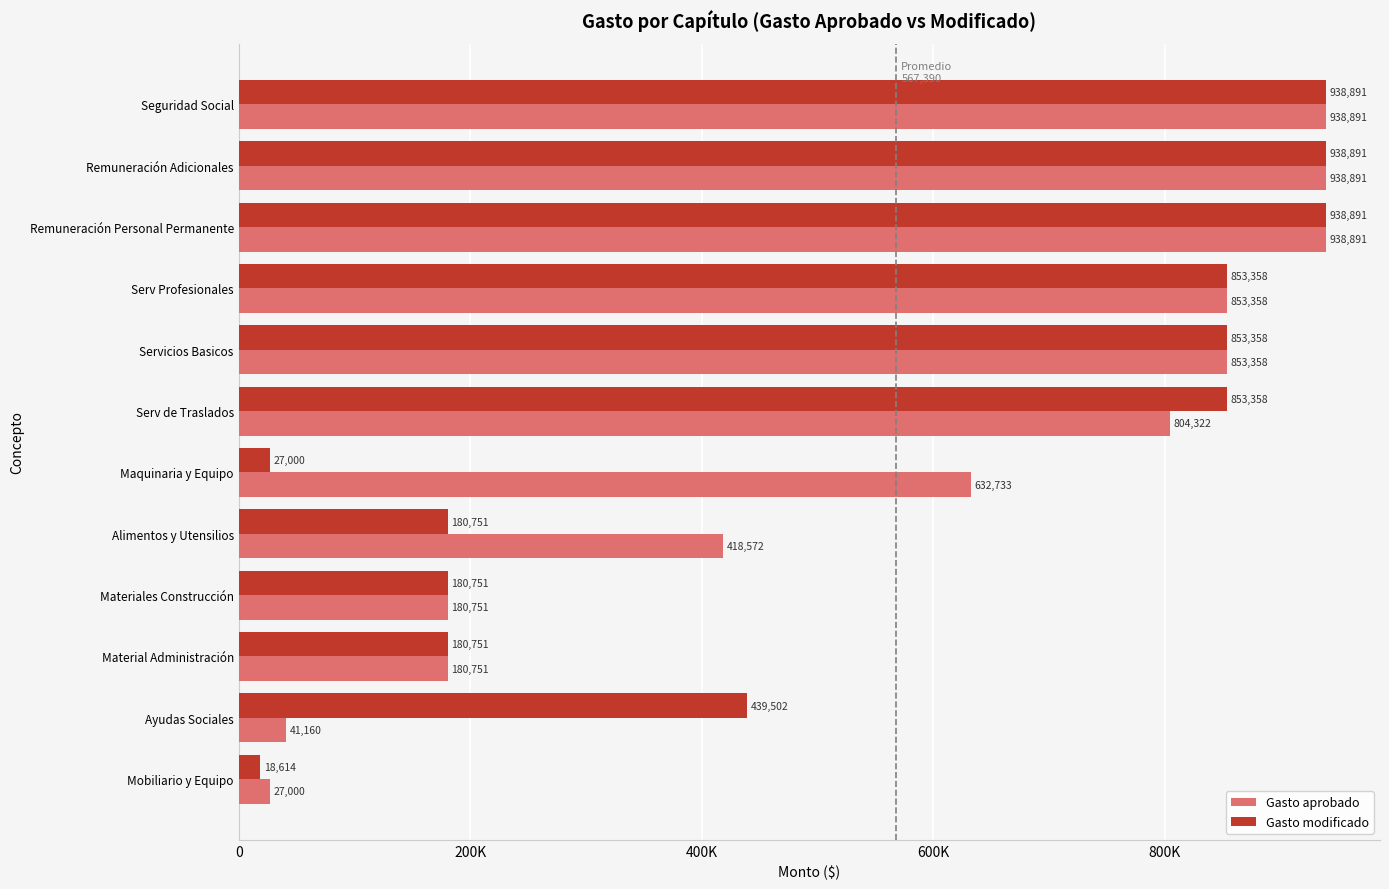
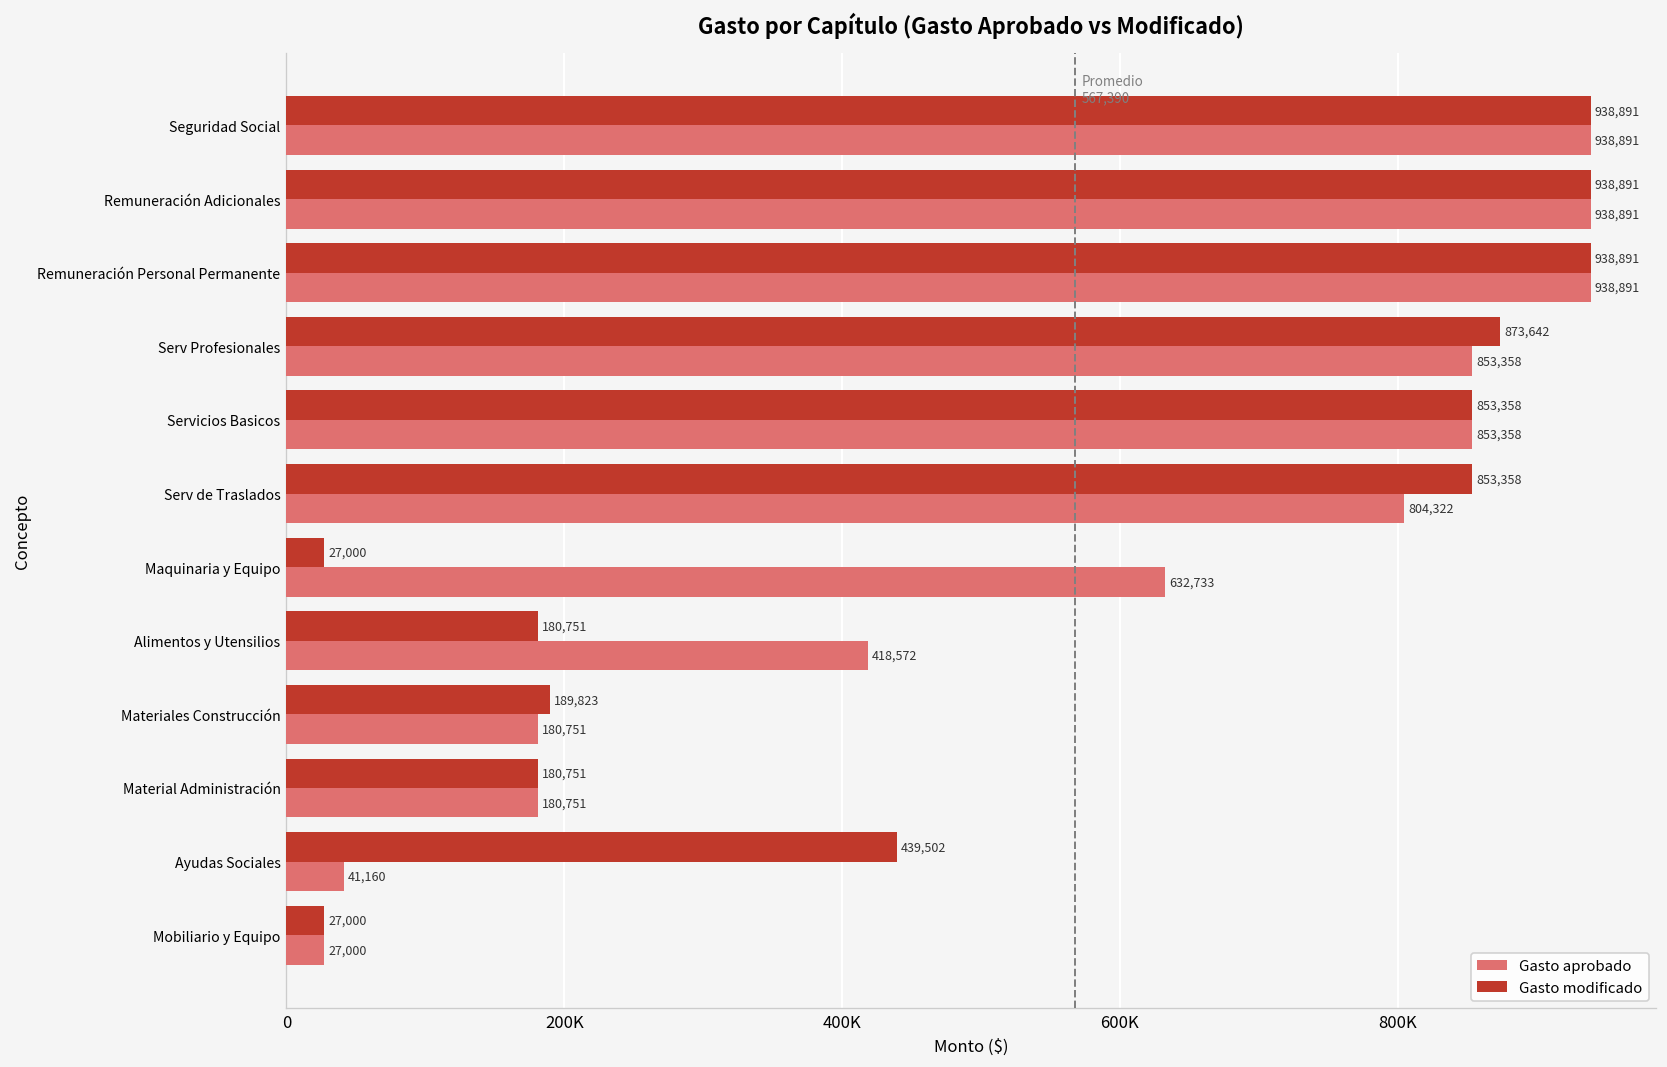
  {
    "Gasto aprobado": {
      "Seguridad Social": "938,891",
      "Remuneración Adicionales": "938,891",
      "Remuneración Personal Permanente": "938,891",
      "Serv Profesionales": "853,358",
      "Servicios Basicos": "853,358",
      "Serv de Traslados": "804,322",
      "Maquinaria y Equipo": "632,733",
      "Alimentos y Utensilios": "418,572",
      "Materiales Construcción": "180,751",
      "Material Administración": "180,751",
      "Ayudas Sociales": "41,160",
      "Mobiliario y Equipo": "27,000"
    },
    "Gasto modificado": {
      "Seguridad Social": "938,891",
      "Remuneración Adicionales": "938,891",
      "Remuneración Personal Permanente": "938,891",
-     "Serv Profesionales": "853,358",
+     "Serv Profesionales": "873,642",
      "Servicios Basicos": "853,358",
      "Serv de Traslados": "853,358",
      "Maquinaria y Equipo": "27,000",
      "Alimentos y Utensilios": "180,751",
-     "Materiales Construcción": "180,751",
+     "Materiales Construcción": "189,823",
      "Material Administración": "180,751",
      "Ayudas Sociales": "439,502",
-     "Mobiliario y Equipo": "18,614"
+     "Mobiliario y Equipo": "27,000"
    }
  }
